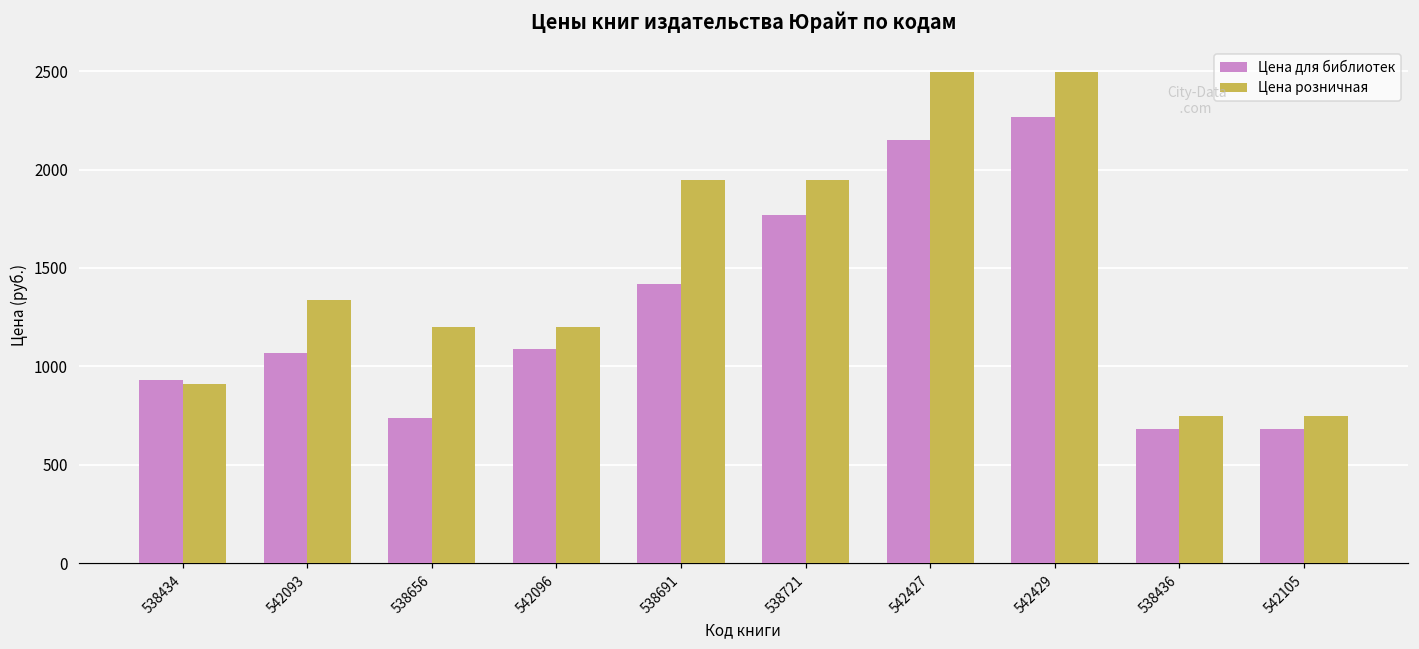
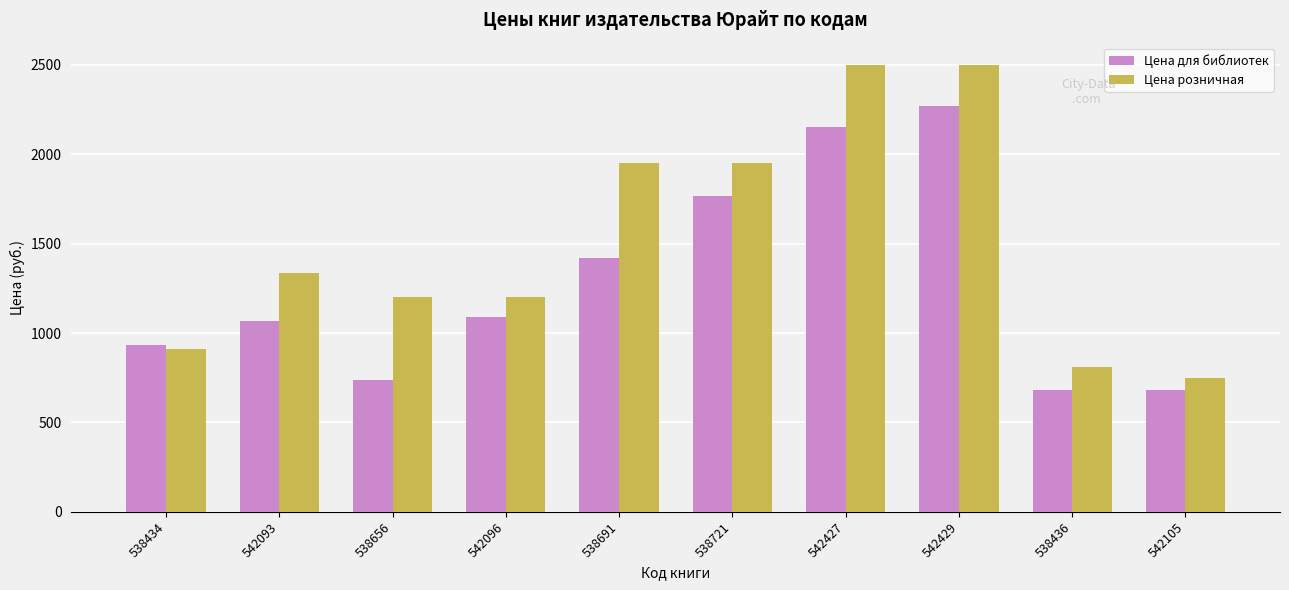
  {
    "Цена для библиотек": {
      "538434": 930,
      "542093": 1070,
      "538656": 740,
      "542096": 1090,
      "538691": 1420,
      "538721": 1770,
      "542427": 2150,
      "542429": 2270,
      "538436": 680,
      "542105": 680
    },
    "Цена розничная": {
      "538434": 910,
      "542093": 1340,
      "538656": 1200,
      "542096": 1200,
      "538691": 1950,
      "538721": 1950,
      "542427": 2500,
      "542429": 2500,
-     "538436": 750,
+     "538436": 810,
      "542105": 750
    }
  }
